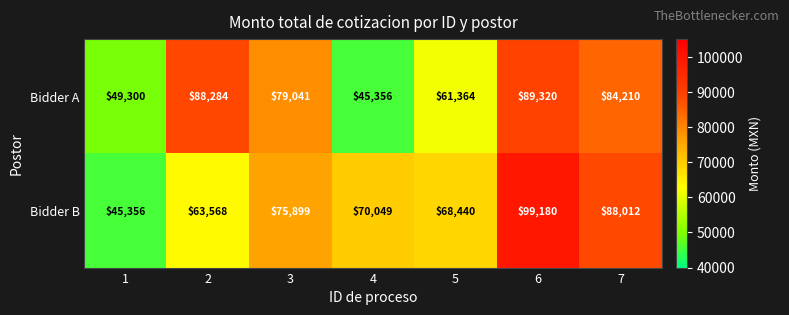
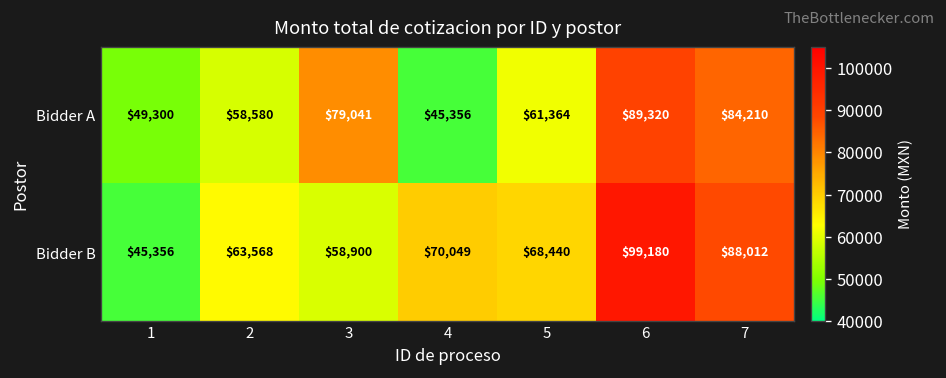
  {
    "Bidder A": {
      "1": "$49,300",
-     "2": "$88,284",
+     "2": "$58,580",
      "3": "$79,041",
      "4": "$45,356",
      "5": "$61,364",
      "6": "$89,320",
      "7": "$84,210"
    },
    "Bidder B": {
      "1": "$45,356",
      "2": "$63,568",
-     "3": "$75,899",
+     "3": "$58,900",
      "4": "$70,049",
      "5": "$68,440",
      "6": "$99,180",
      "7": "$88,012"
    }
  }
